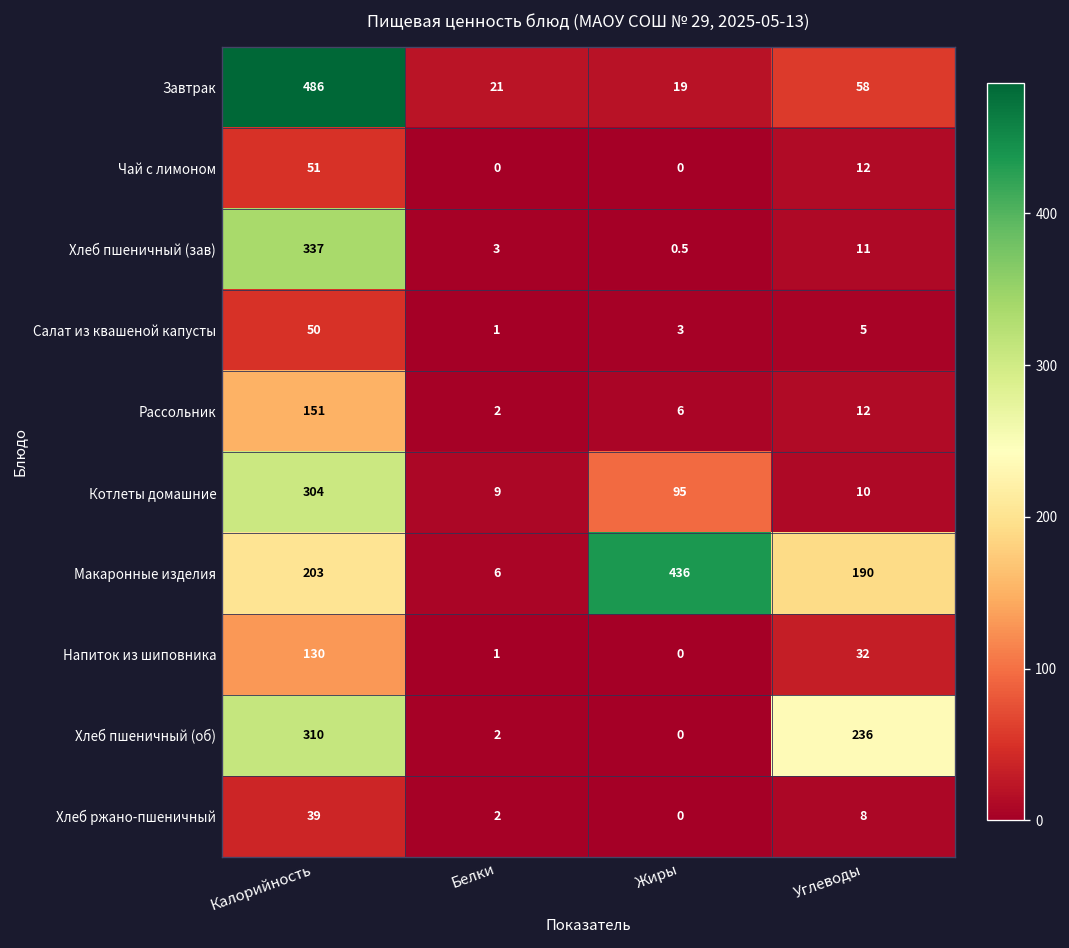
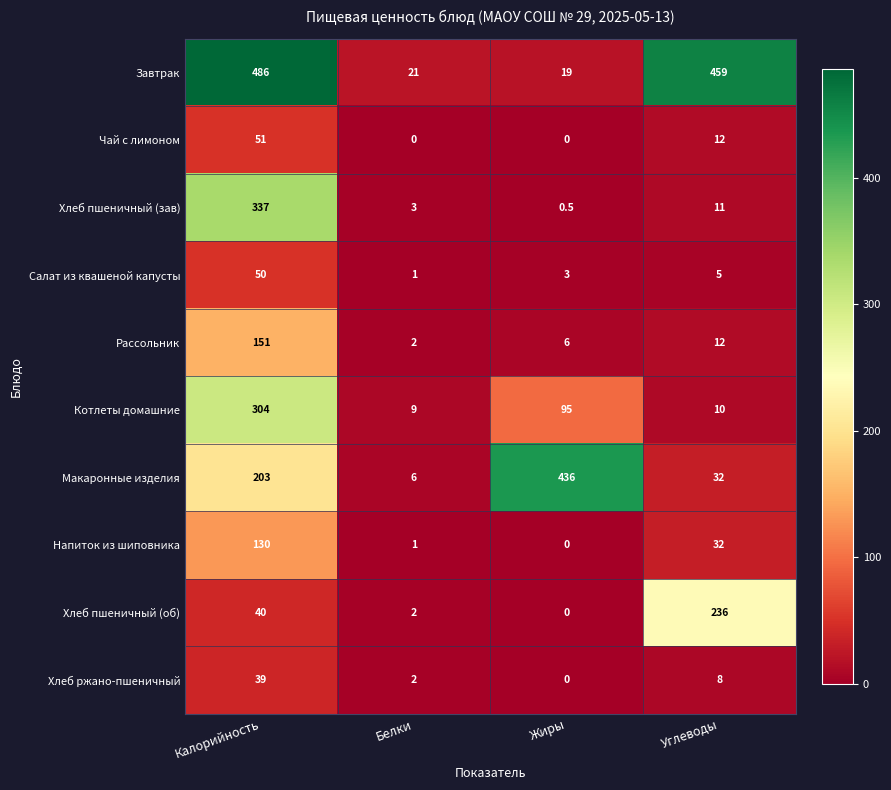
  {
    "Завтрак": {
      "Калорийность": 486,
      "Белки": 21,
      "Жиры": 19,
-     "Углеводы": 58
+     "Углеводы": 459
    },
    "Чай с лимоном": {
      "Калорийность": 51,
      "Белки": 0,
      "Жиры": 0,
      "Углеводы": 12
    },
    "Хлеб пшеничный (зав)": {
      "Калорийность": 337,
      "Белки": 3,
      "Жиры": 0.5,
      "Углеводы": 11
    },
    "Салат из квашеной капусты": {
      "Калорийность": 50,
      "Белки": 1,
      "Жиры": 3,
      "Углеводы": 5
    },
    "Рассольник": {
      "Калорийность": 151,
      "Белки": 2,
      "Жиры": 6,
      "Углеводы": 12
    },
    "Котлеты домашние": {
      "Калорийность": 304,
      "Белки": 9,
      "Жиры": 95,
      "Углеводы": 10
    },
    "Макаронные изделия": {
      "Калорийность": 203,
      "Белки": 6,
      "Жиры": 436,
-     "Углеводы": 190
+     "Углеводы": 32
    },
    "Напиток из шиповника": {
      "Калорийность": 130,
      "Белки": 1,
      "Жиры": 0,
      "Углеводы": 32
    },
    "Хлеб пшеничный (об)": {
-     "Калорийность": 310,
+     "Калорийность": 40,
      "Белки": 2,
      "Жиры": 0,
      "Углеводы": 236
    },
    "Хлеб ржано-пшеничный": {
      "Калорийность": 39,
      "Белки": 2,
      "Жиры": 0,
      "Углеводы": 8
    }
  }
